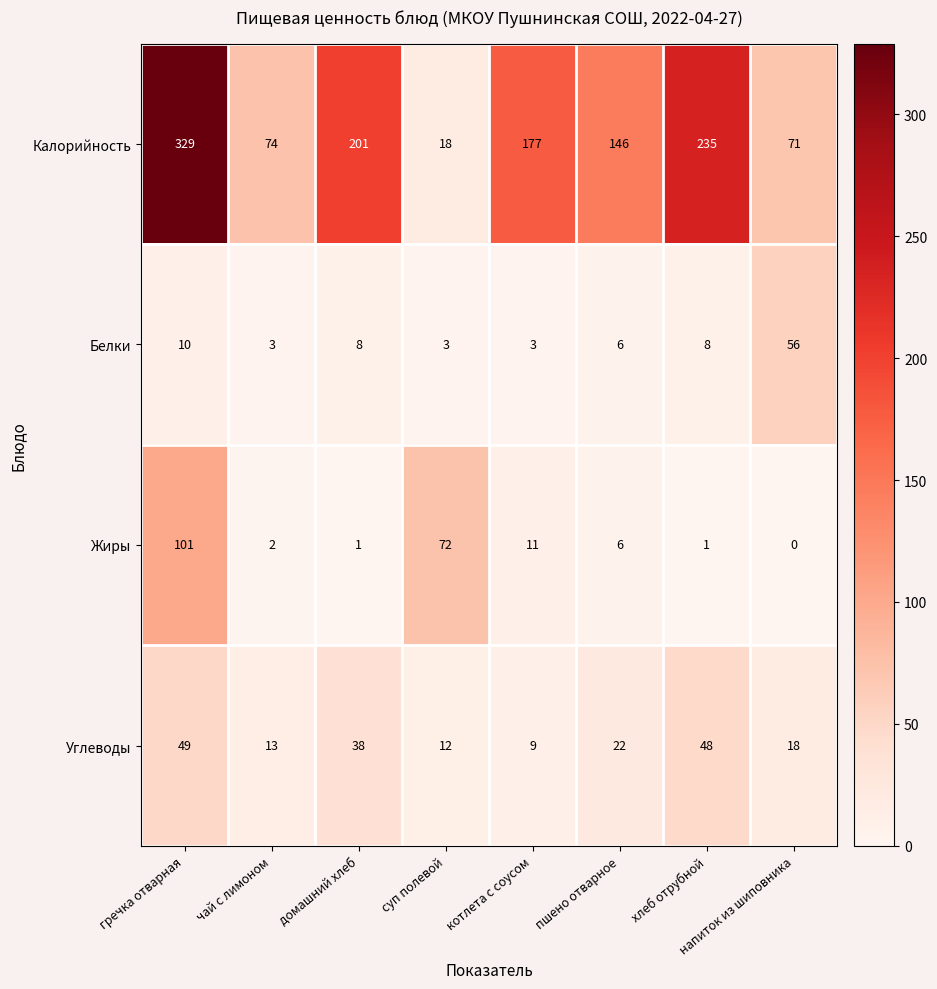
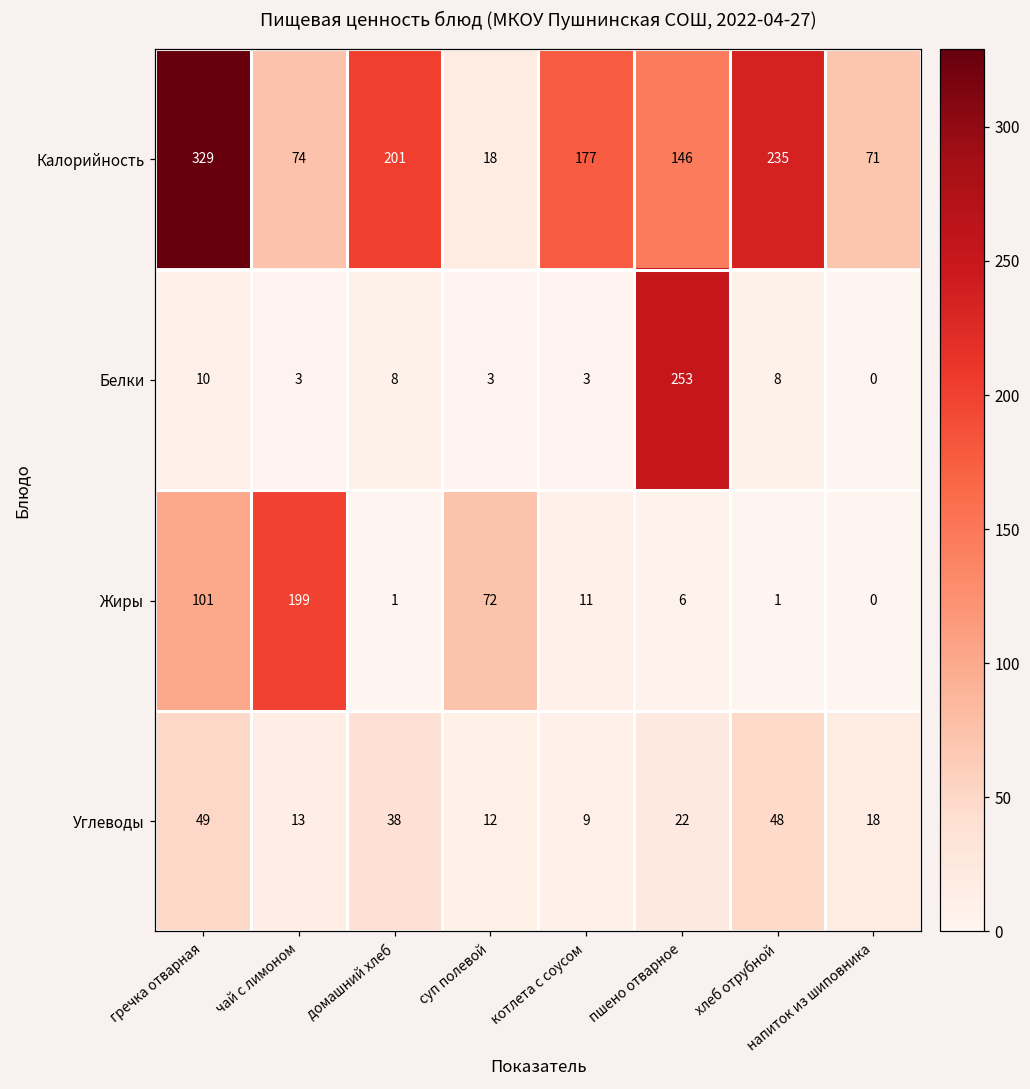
  {
    "Калорийность": {
      "гречка отварная": 329,
      "чай с лимоном": 74,
      "домашний хлеб": 201,
      "суп полевой": 18,
      "котлета с соусом": 177,
      "пшено отварное": 146,
      "хлеб отрубной": 235,
      "напиток из шиповника": 71
    },
    "Белки": {
      "гречка отварная": 10,
      "чай с лимоном": 3,
      "домашний хлеб": 8,
      "суп полевой": 3,
      "котлета с соусом": 3,
-     "пшено отварное": 6,
+     "пшено отварное": 253,
      "хлеб отрубной": 8,
-     "напиток из шиповника": 56
+     "напиток из шиповника": 0
    },
    "Жиры": {
      "гречка отварная": 101,
-     "чай с лимоном": 2,
+     "чай с лимоном": 199,
      "домашний хлеб": 1,
      "суп полевой": 72,
      "котлета с соусом": 11,
      "пшено отварное": 6,
      "хлеб отрубной": 1,
      "напиток из шиповника": 0
    },
    "Углеводы": {
      "гречка отварная": 49,
      "чай с лимоном": 13,
      "домашний хлеб": 38,
      "суп полевой": 12,
      "котлета с соусом": 9,
      "пшено отварное": 22,
      "хлеб отрубной": 48,
      "напиток из шиповника": 18
    }
  }
